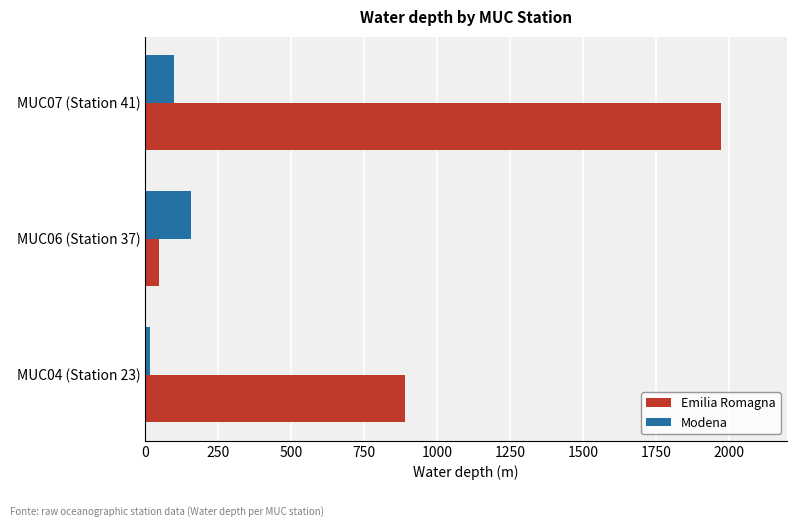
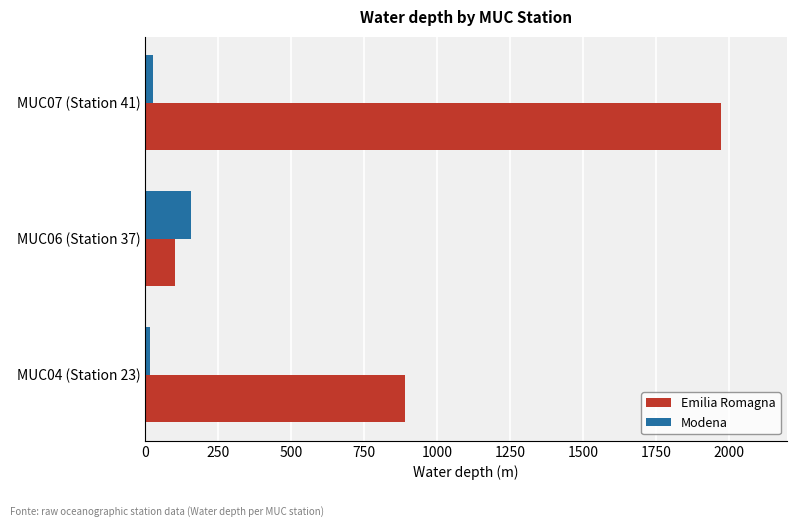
  {
    "Emilia Romagna": {
      "MUC07 (Station 41)": 1970,
-     "MUC06 (Station 37)": 50,
+     "MUC06 (Station 37)": 100,
      "MUC04 (Station 23)": 890
    },
    "Modena": {
-     "MUC07 (Station 41)": 100,
+     "MUC07 (Station 41)": 20,
      "MUC06 (Station 37)": 150,
      "MUC04 (Station 23)": 20
    }
  }
